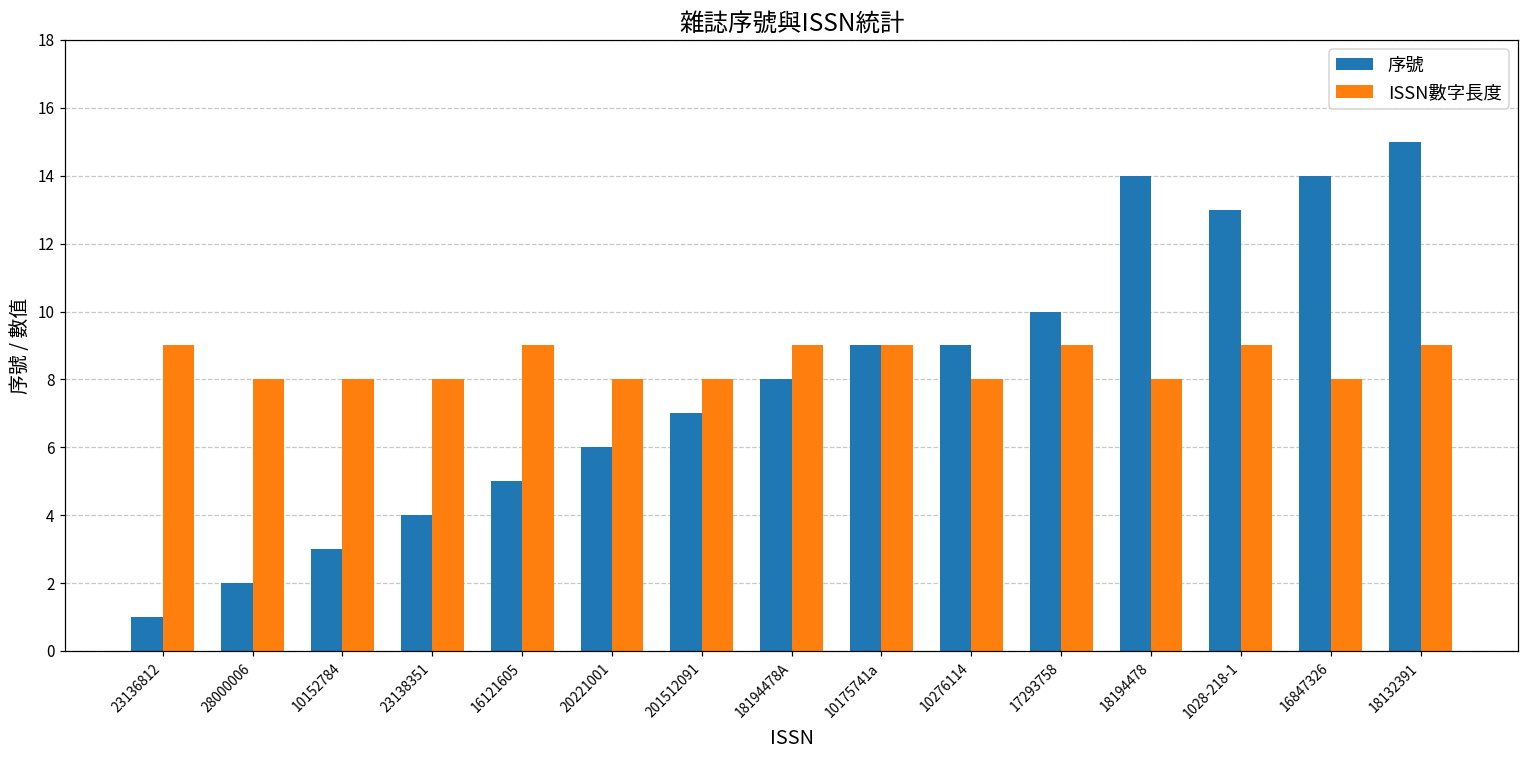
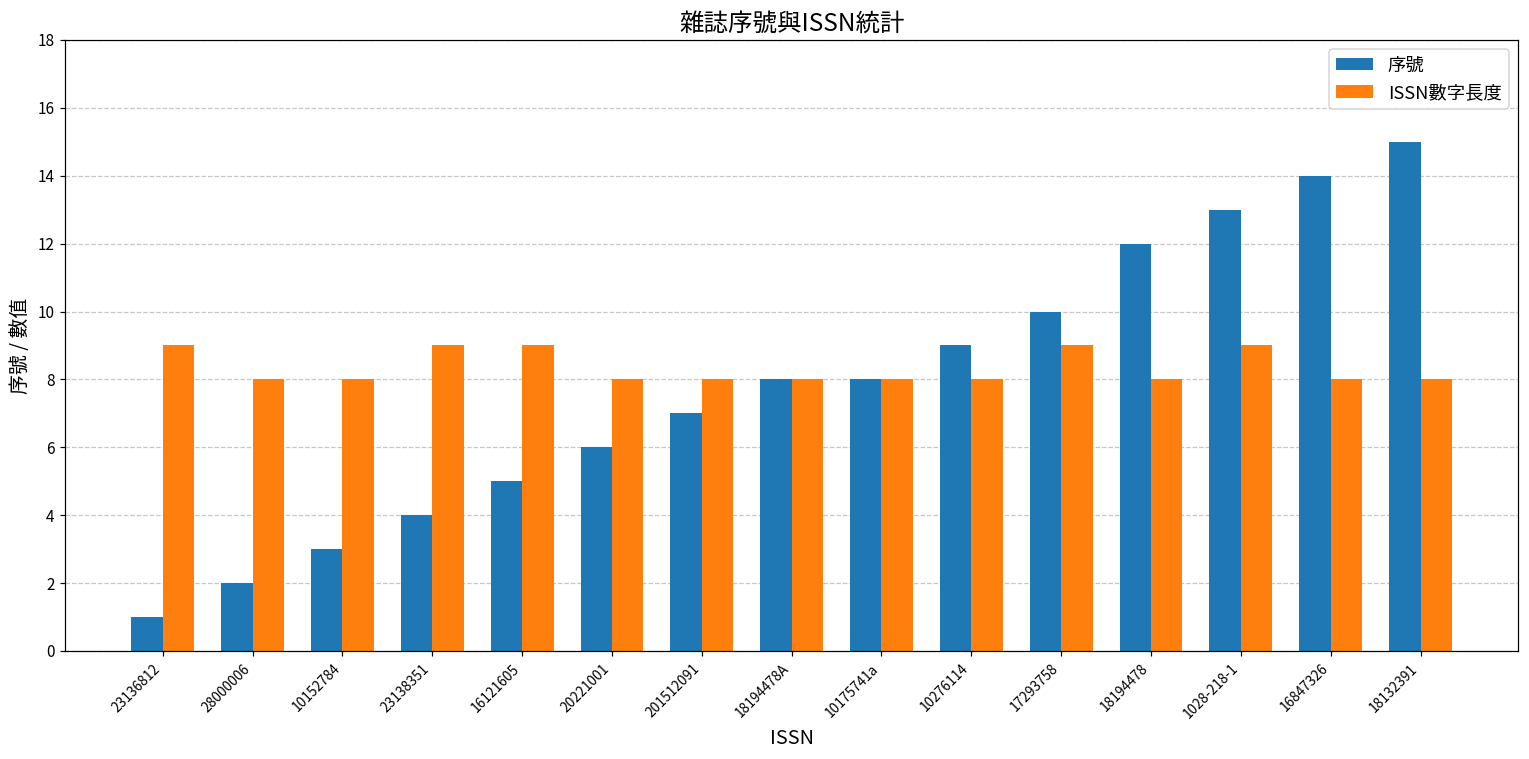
  {
    "序號": {
      "23136812": 1,
      "28000006": 2,
      "10152784": 3,
      "23138351": 4,
      "16121605": 5,
      "20221001": 6,
      "201512091": 7,
      "18194478A": 8,
-     "10175741a": 9,
+     "10175741a": 8,
      "10276114": 9,
      "17293758": 10,
-     "18194478": 14,
+     "18194478": 12,
      "1028-218-1": 13,
      "16847326": 14,
      "18132391": 15
    },
    "ISSN數字長度": {
      "23136812": 9,
      "28000006": 8,
      "10152784": 8,
-     "23138351": 8,
+     "23138351": 9,
      "16121605": 9,
      "20221001": 8,
      "201512091": 8,
-     "18194478A": 9,
-     "10175741a": 9,
+     "18194478A": 8,
+     "10175741a": 8,
      "10276114": 8,
      "17293758": 9,
      "18194478": 8,
      "1028-218-1": 9,
      "16847326": 8,
-     "18132391": 9
+     "18132391": 8
    }
  }
